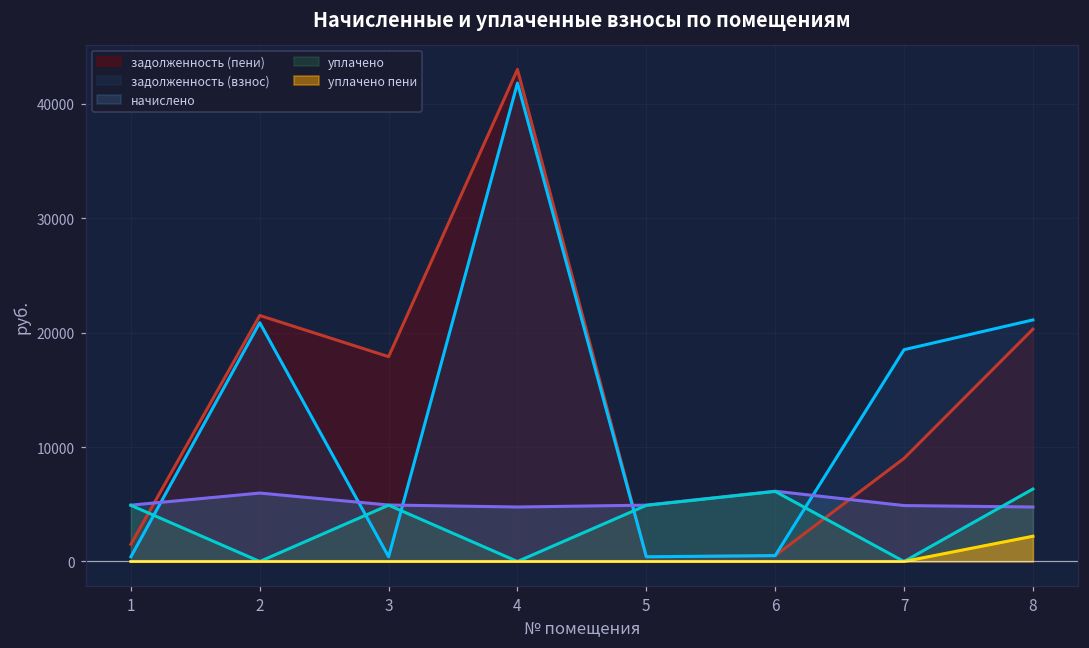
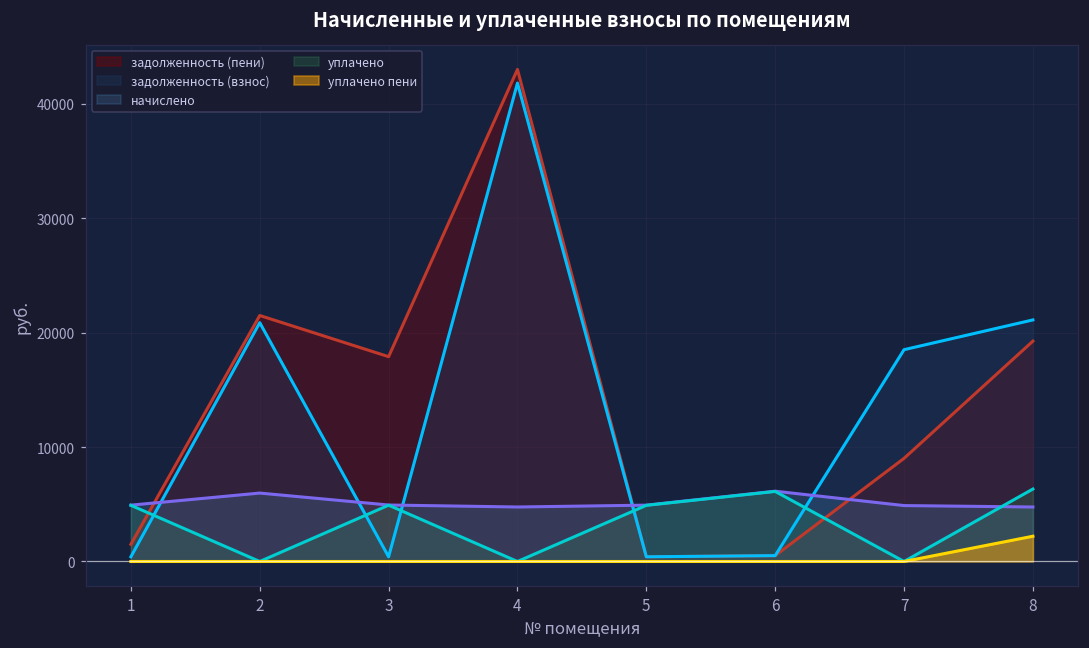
  {
    "задолженность (пени)": {
      "1": 1500,
      "2": 21500,
      "3": 17900,
      "4": 43000,
      "7": 9000,
-     "8": 20300
+     "8": 19300
    },
    "уплачено пени": {
      "1": 0,
      "3": 0,
      "5": 0,
      "6": 0,
      "8": 2200
    }
  }
